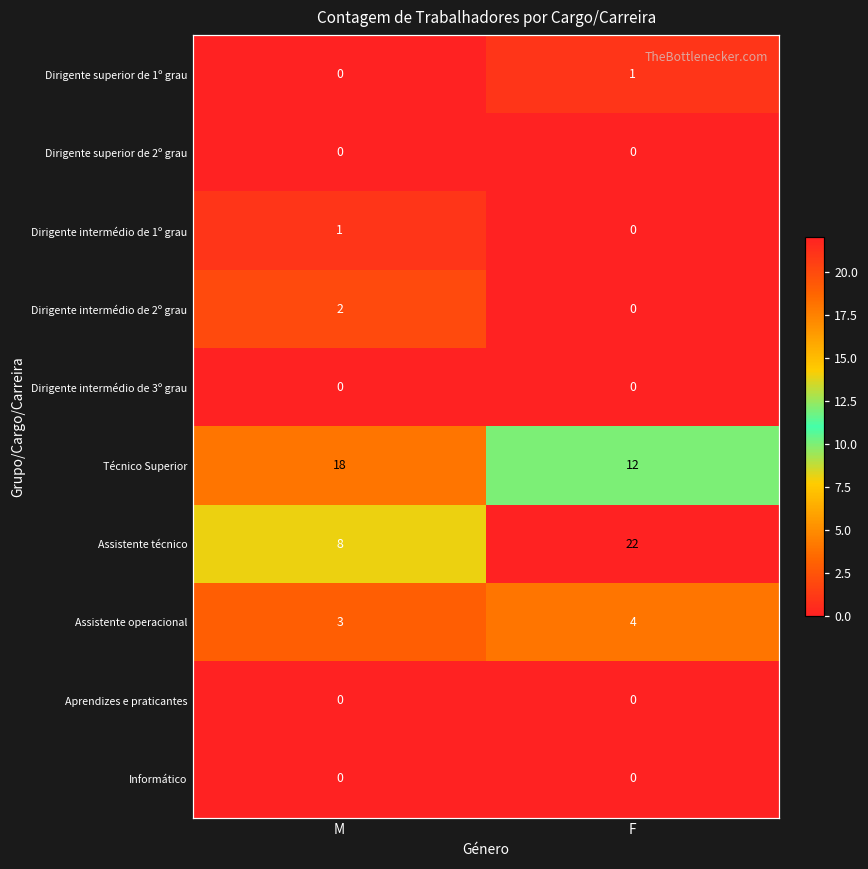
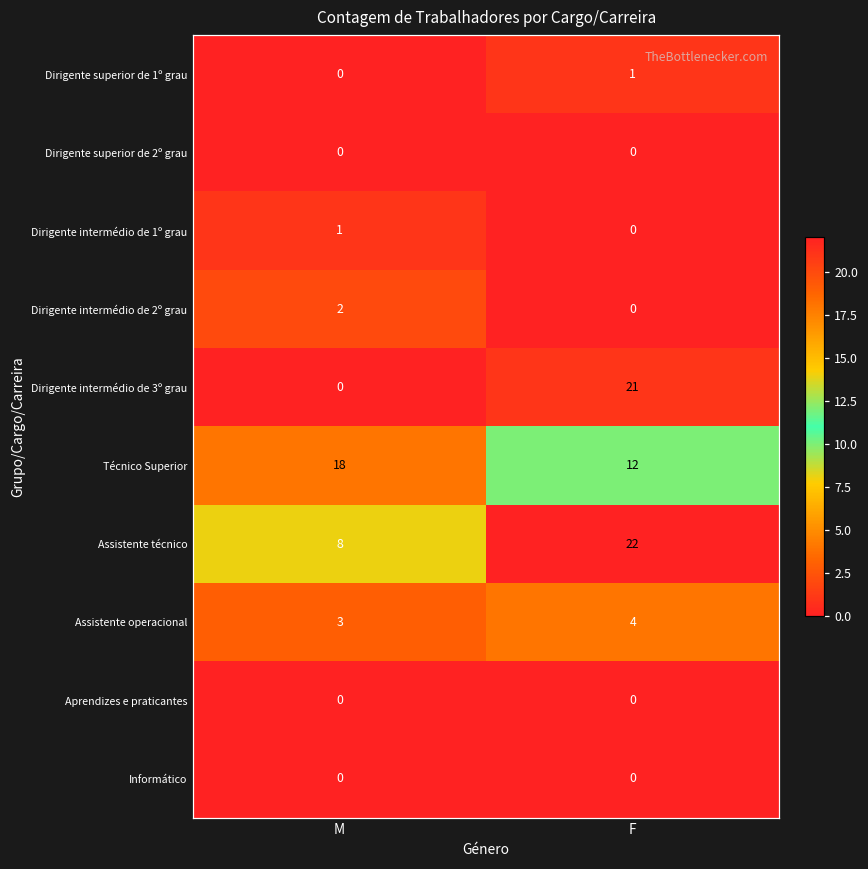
  {
    "Dirigente superior de 1º grau": {
      "M": 0
    },
    "Dirigente superior de 2º grau": {
      "M": 0,
      "F": 0
    },
    "Dirigente intermédio de 1º grau": {
      "M": 1,
      "F": 0
    },
    "Dirigente intermédio de 2º grau": {
      "M": 2,
      "F": 0
    },
    "Dirigente intermédio de 3º grau": {
      "M": 0,
-     "F": 0
+     "F": 21
    },
    "Técnico Superior": {
      "M": 18,
      "F": 12
    },
    "Assistente técnico": {
      "M": 8,
      "F": 22
    },
    "Assistente operacional": {
      "M": 3,
      "F": 4
    },
    "Aprendizes e praticantes": {
      "M": 0,
      "F": 0
    },
    "Informático": {
      "M": 0,
      "F": 0
    }
  }
